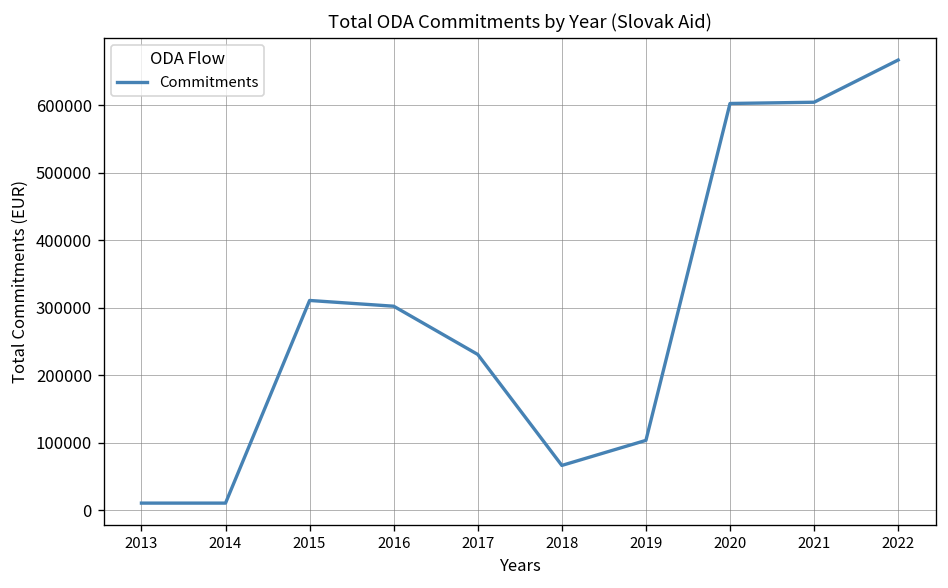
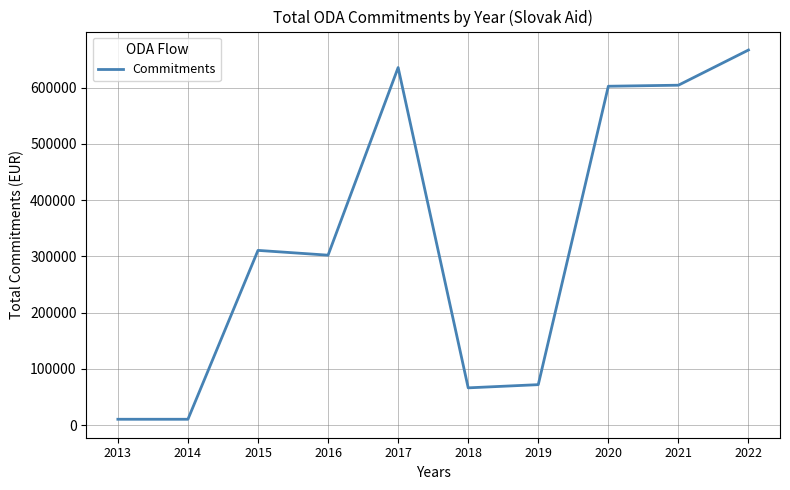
  {
    "2013": 10000,
    "2014": 10000,
    "2015": 310000,
    "2016": 300000,
-   "2017": 230000,
+   "2017": 640000,
    "2018": 70000,
-   "2019": 100000,
+   "2019": 70000,
    "2020": 600000,
    "2021": 600000,
    "2022": 670000
  }
